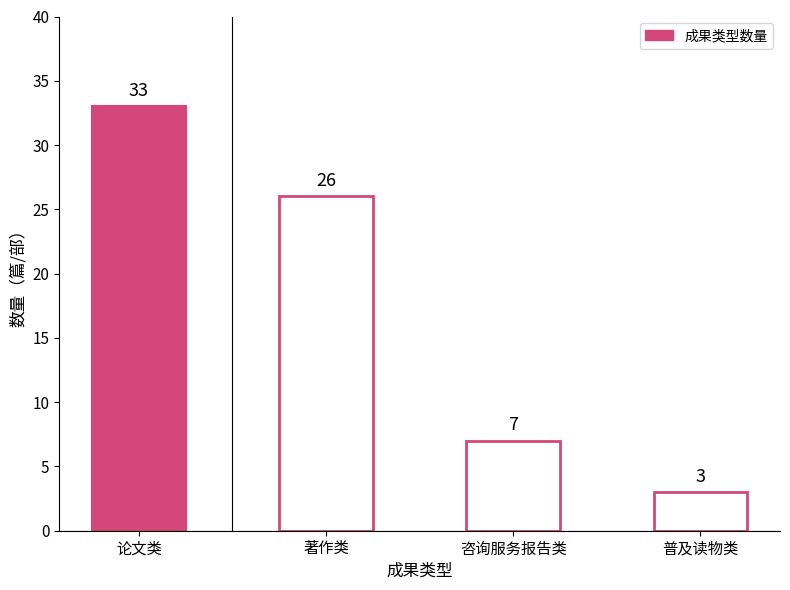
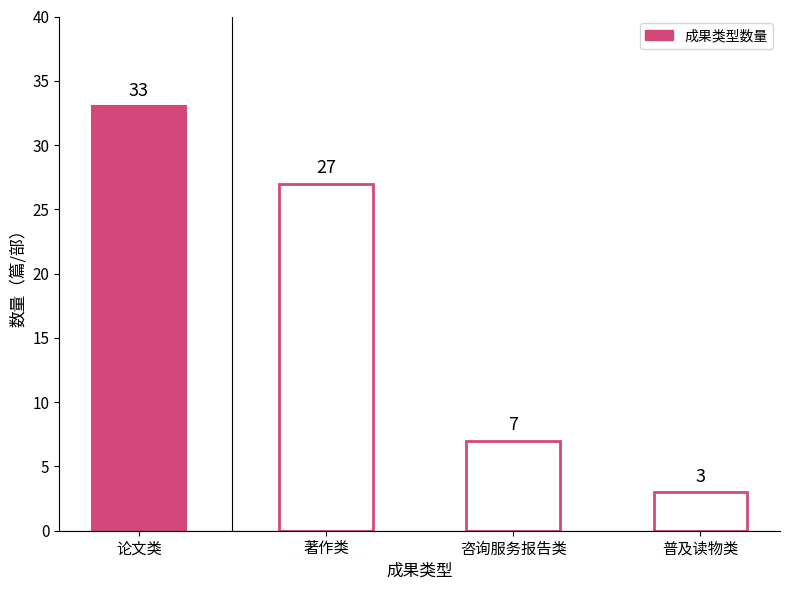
  {
    "论文类": 33,
-   "著作类": 26,
+   "著作类": 27,
    "咨询服务报告类": 7,
    "普及读物类": 3
  }
